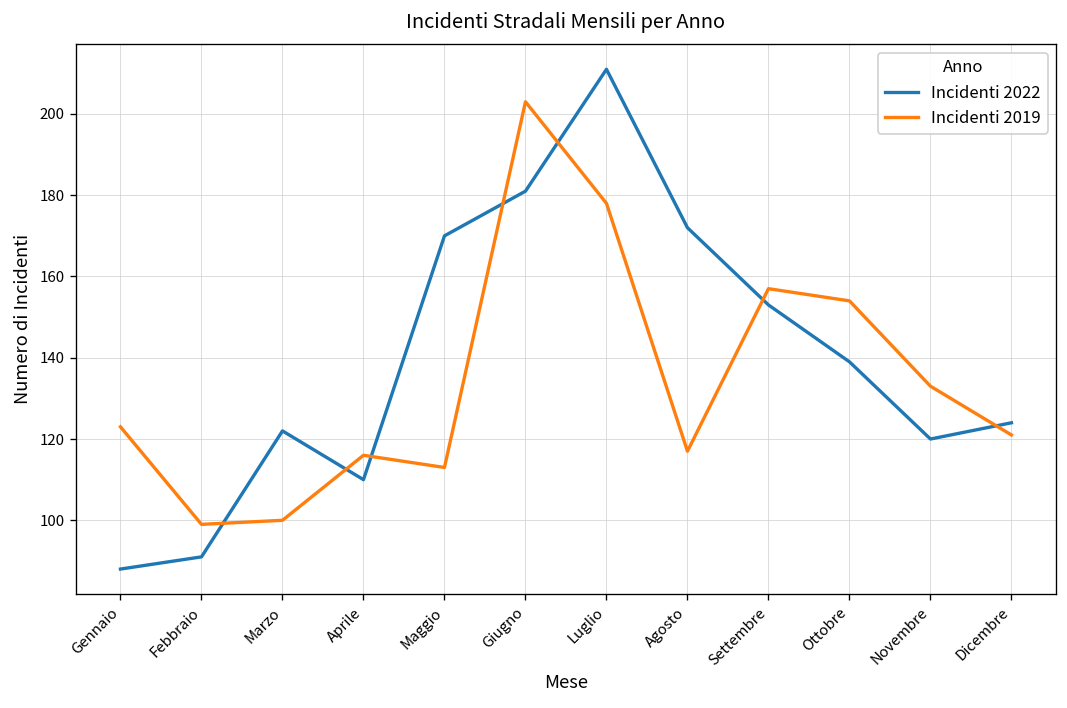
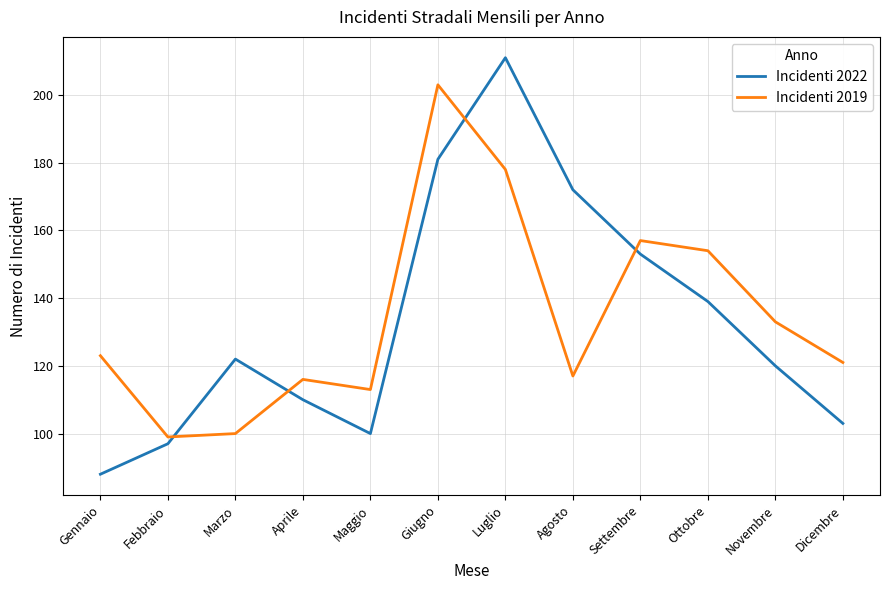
  {
    "Incidenti 2022": {
      "Gennaio": 88,
-     "Febbraio": 91,
+     "Febbraio": 97,
      "Marzo": 122,
      "Aprile": 110,
-     "Maggio": 170,
+     "Maggio": 100,
      "Giugno": 181,
      "Luglio": 211,
      "Agosto": 172,
      "Settembre": 153,
      "Ottobre": 139,
      "Novembre": 120,
-     "Dicembre": 124
+     "Dicembre": 103
    },
    "Incidenti 2019": {
      "Gennaio": 123,
      "Febbraio": 99,
      "Marzo": 100,
      "Aprile": 116,
      "Maggio": 113,
      "Giugno": 203,
      "Luglio": 178,
      "Agosto": 117,
      "Settembre": 157,
      "Ottobre": 154,
      "Novembre": 133,
      "Dicembre": 121
    }
  }
